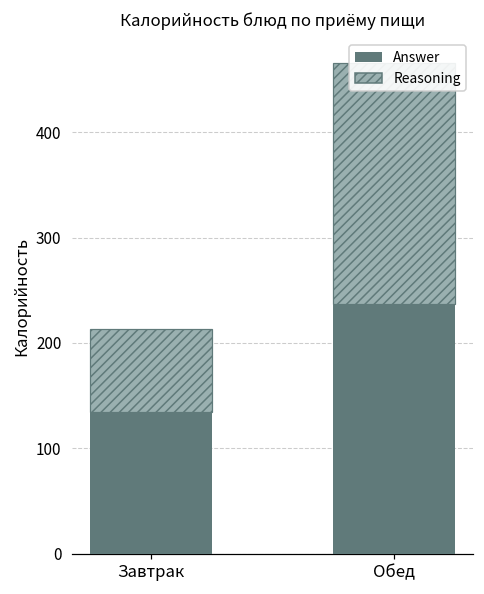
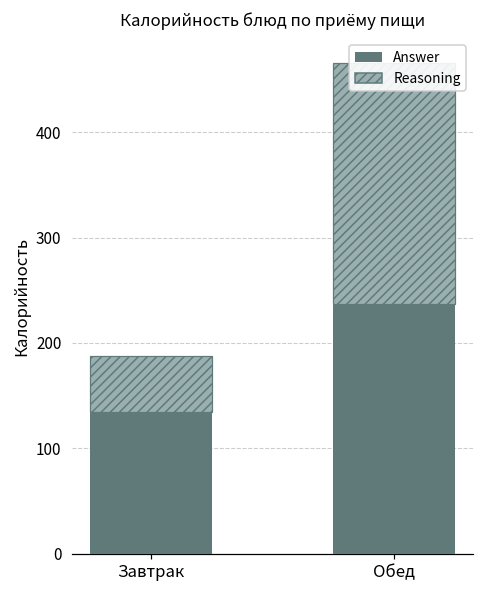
  {
    "Answer": {
      "Завтрак": 130,
      "Обед": 240
    },
    "Reasoning": {
-     "Завтрак": 80
+     "Завтрак": 50
    }
  }
